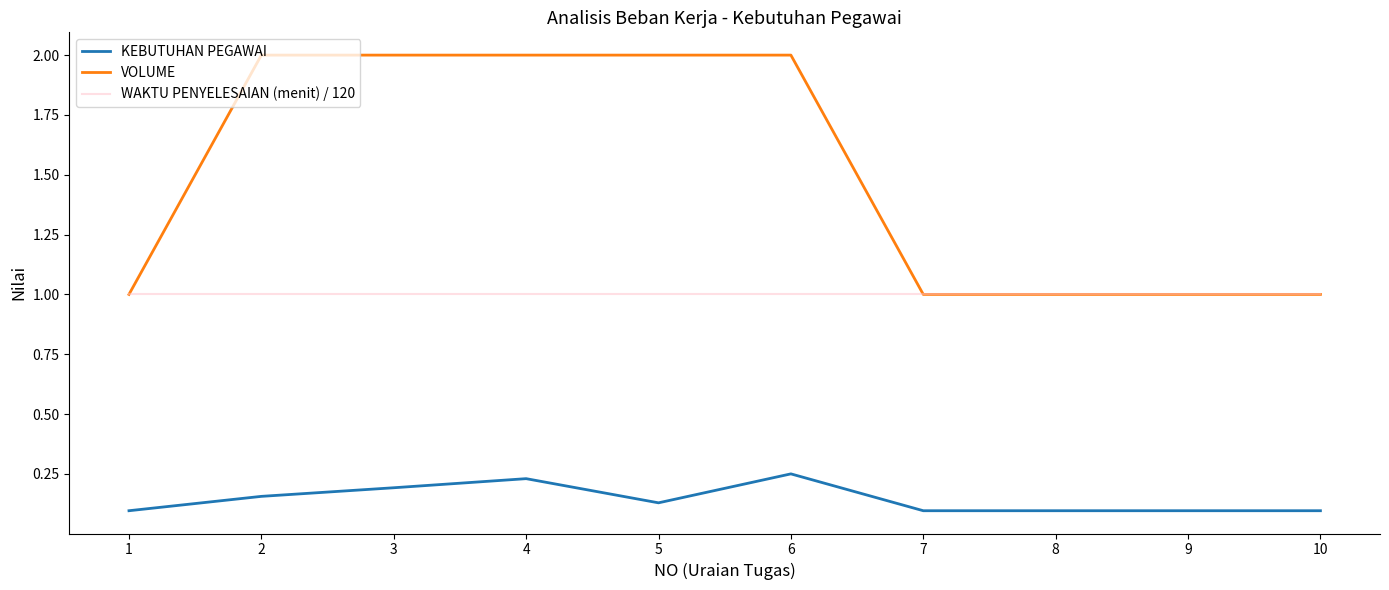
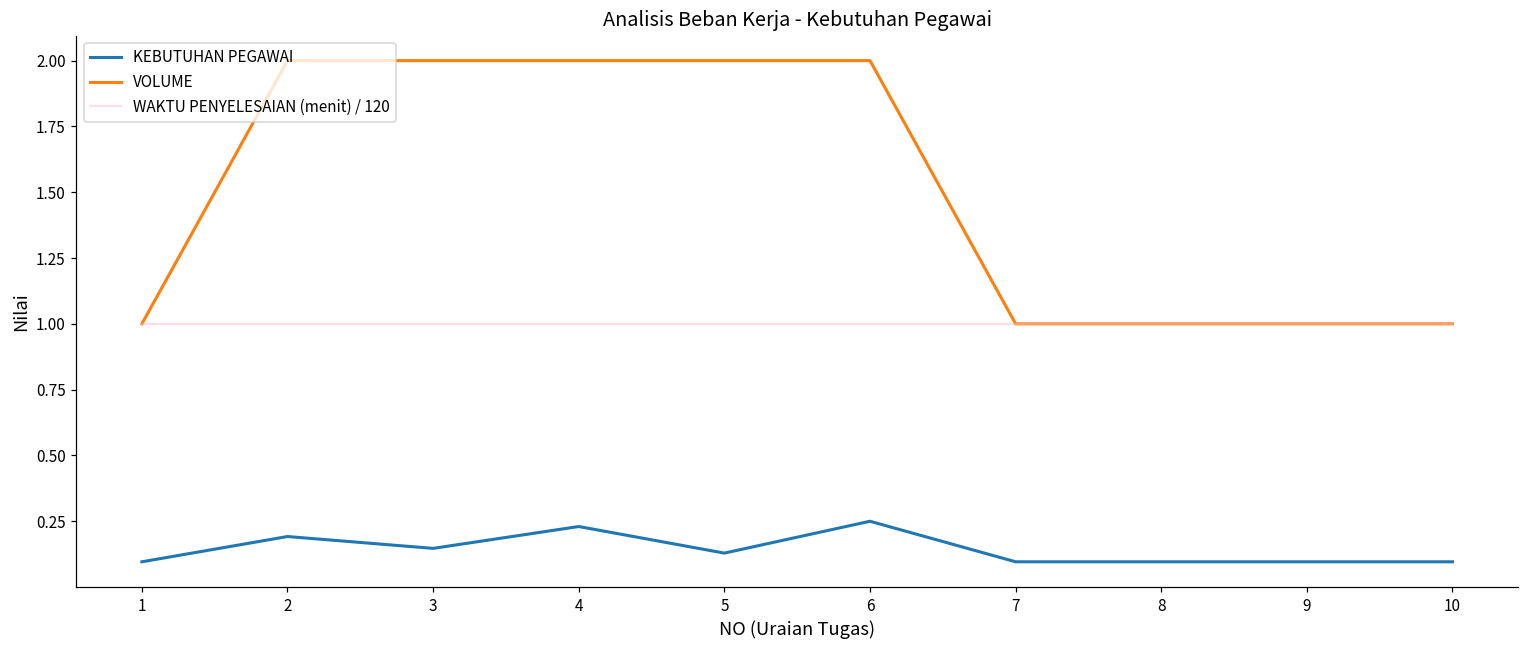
  {
    "KEBUTUHAN PEGAWAI": {
      "1": 0.10,
-     "2": 0.16,
-     "3": 0.19,
+     "2": 0.19,
+     "3": 0.15,
      "4": 0.23,
      "5": 0.13,
      "6": 0.25,
      "7": 0.10,
      "8": 0.10,
      "9": 0.10,
      "10": 0.10
    },
    "VOLUME": {
      "3": 2.00,
      "4": 2.00,
      "5": 2.00,
      "6": 2.00
    },
    "WAKTU PENYELESAIAN (menit) / 120": {
      "2": 1.00,
      "3": 1.00,
      "4": 1.00,
      "5": 1.00,
      "6": 1.00
    }
  }
